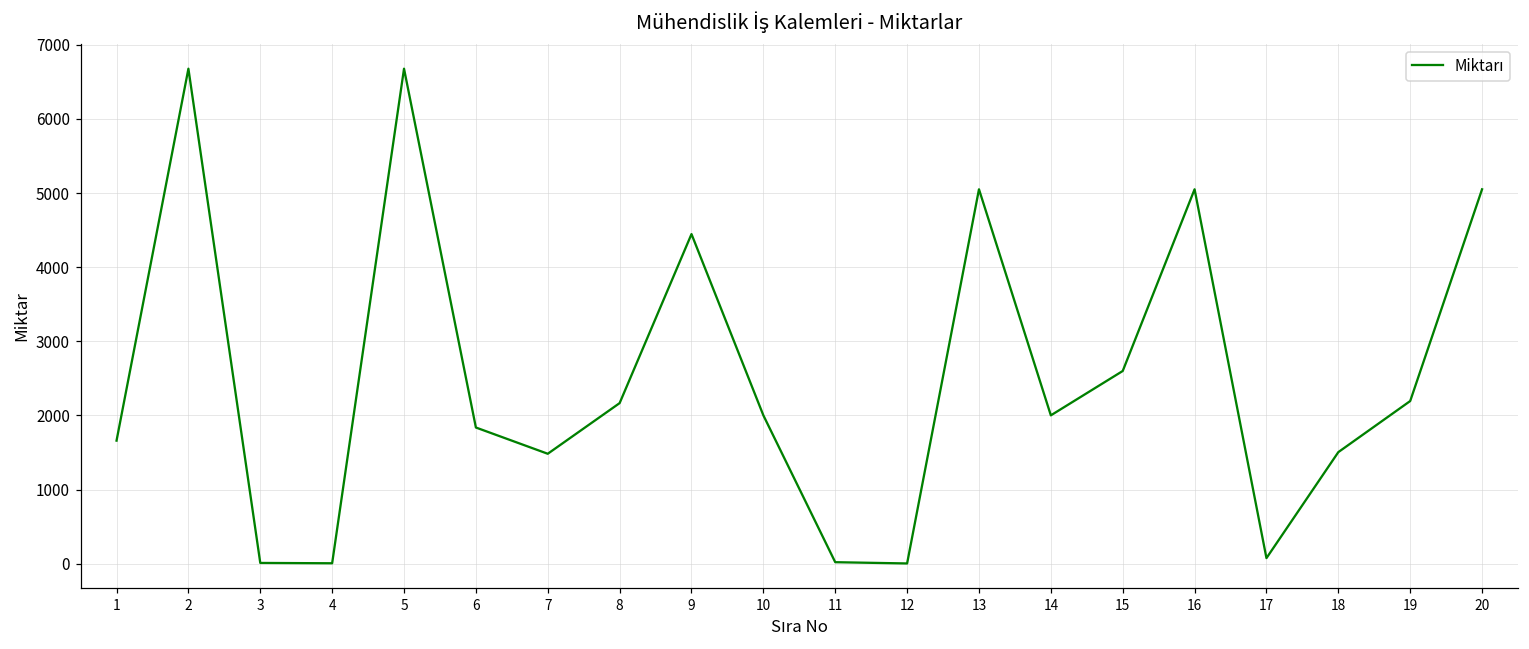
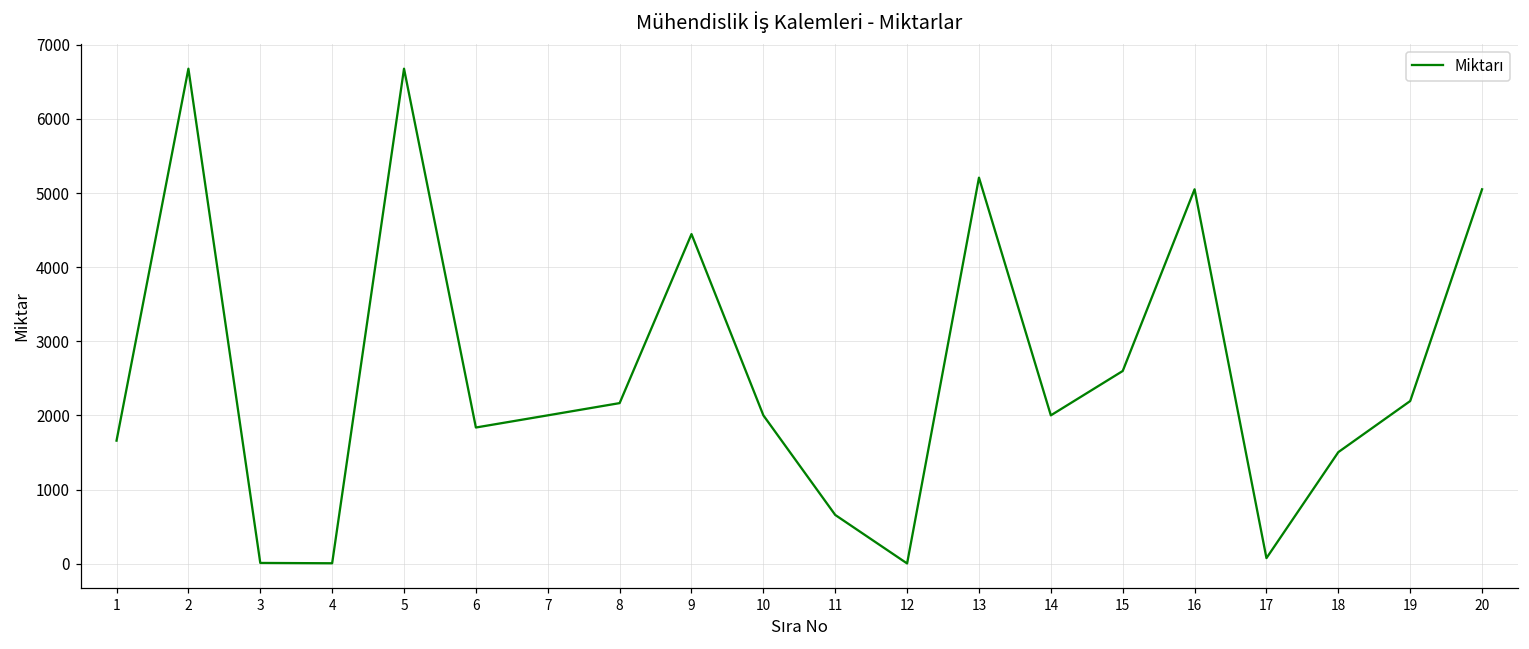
  {
    "1": 1700,
    "2": 6700,
    "3": 0,
    "4": 0,
    "5": 6700,
    "6": 1800,
-   "7": 1500,
+   "7": 2000,
    "8": 2200,
    "9": 4400,
    "10": 2000,
-   "11": 0,
+   "11": 700,
    "12": 0,
-   "13": 5100,
+   "13": 5200,
    "14": 2000,
    "15": 2600,
    "16": 5100,
    "17": 100,
    "18": 1500,
    "19": 2200,
    "20": 5100
  }
